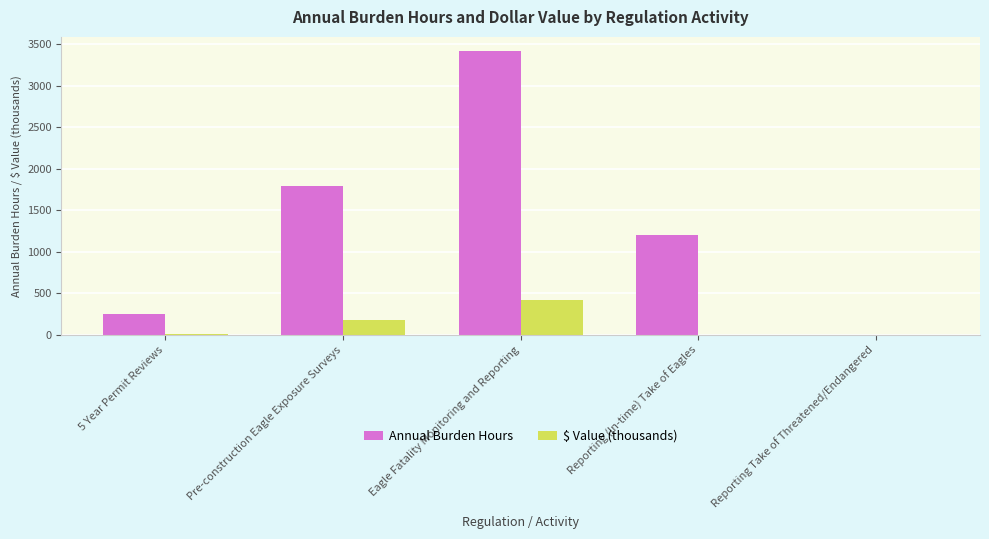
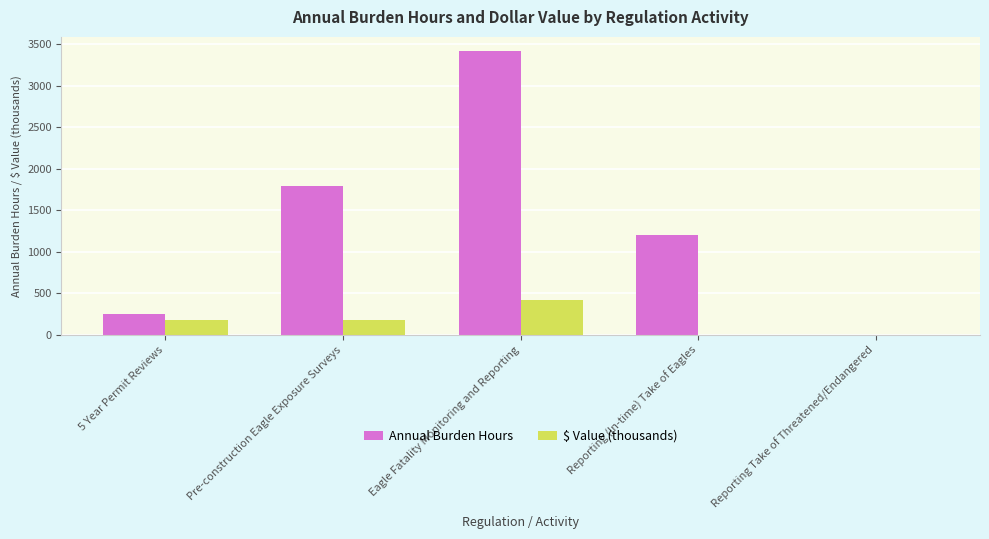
  {
    "Annual Burden Hours": {
      "5 Year Permit Reviews": 300,
      "Pre-construction Eagle Exposure Surveys": 1800,
      "Eagle Fatality Monitoring and Reporting": 3400,
      "Reporting (In-time) Take of Eagles": 1200
    },
    "$ Value (thousands)": {
-     "5 Year Permit Reviews": 0,
+     "5 Year Permit Reviews": 200,
      "Pre-construction Eagle Exposure Surveys": 200,
      "Eagle Fatality Monitoring and Reporting": 400
    }
  }
